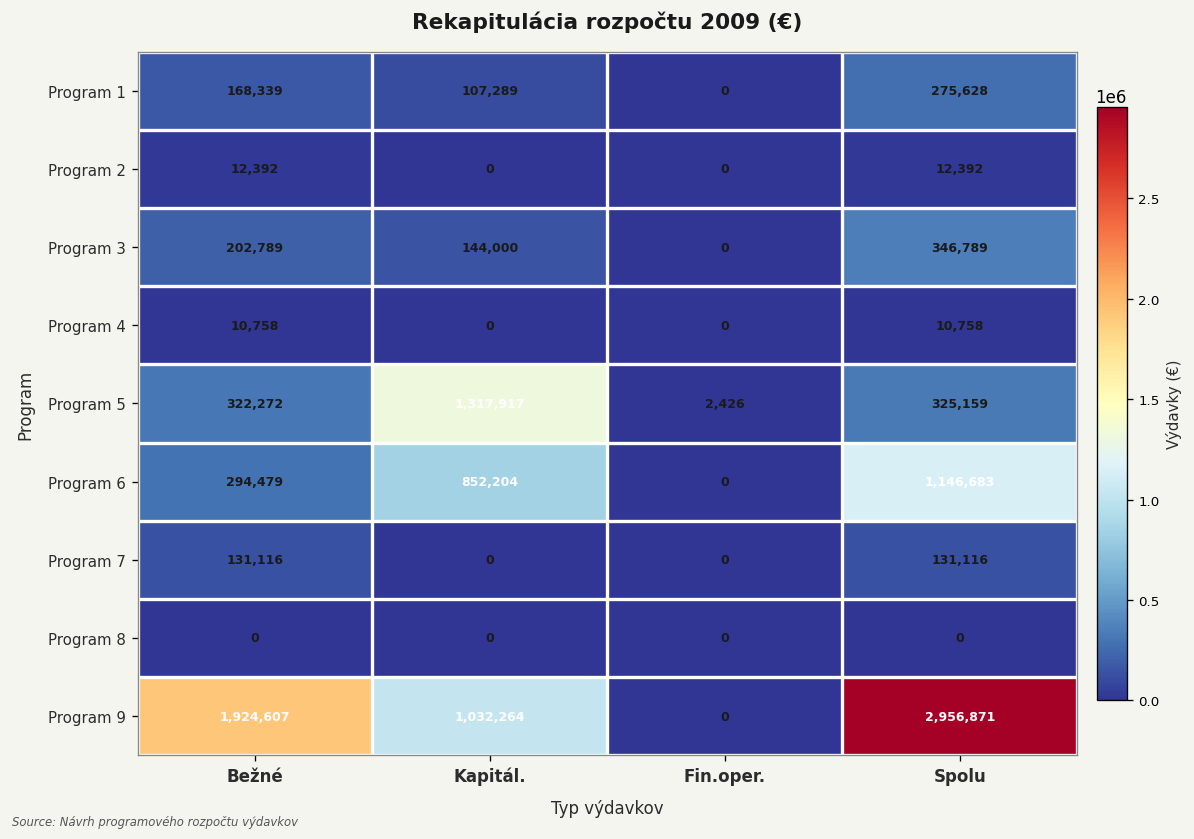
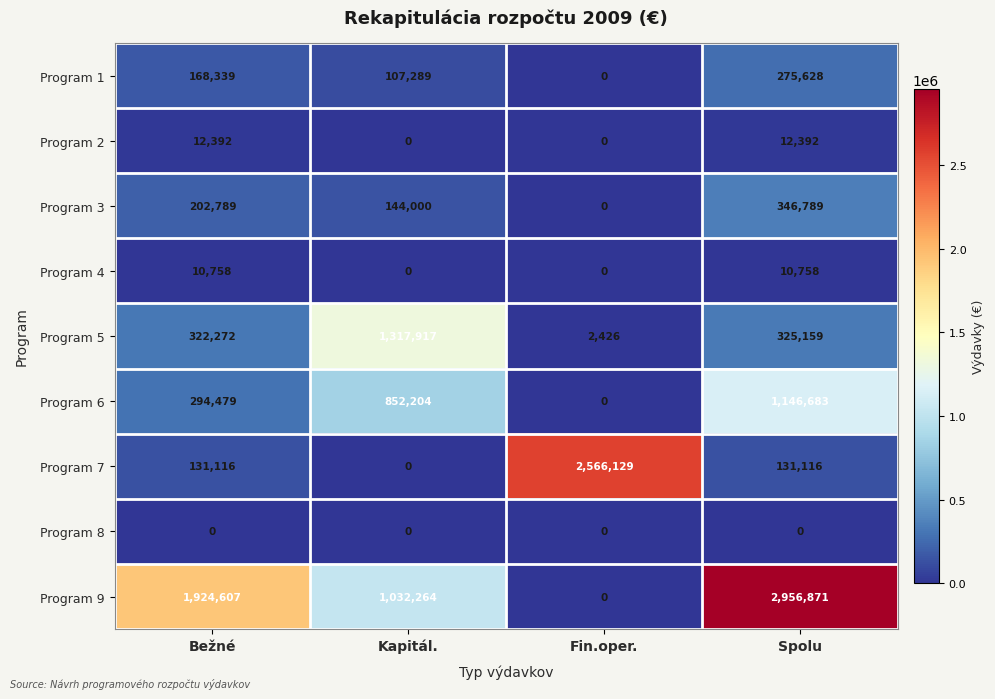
  {
    "Program 1": {
      "Bežné": "168,339",
      "Kapitál.": "107,289",
      "Fin.oper.": "0",
      "Spolu": "275,628"
    },
    "Program 2": {
      "Bežné": "12,392",
      "Kapitál.": "0",
      "Fin.oper.": "0",
      "Spolu": "12,392"
    },
    "Program 3": {
      "Bežné": "202,789",
      "Kapitál.": "144,000",
      "Fin.oper.": "0",
      "Spolu": "346,789"
    },
    "Program 4": {
      "Bežné": "10,758",
      "Kapitál.": "0",
      "Fin.oper.": "0",
      "Spolu": "10,758"
    },
    "Program 5": {
      "Bežné": "322,272",
      "Fin.oper.": "2,426",
      "Spolu": "325,159"
    },
    "Program 6": {
      "Bežné": "294,479",
      "Kapitál.": "852,204",
      "Fin.oper.": "0"
    },
    "Program 7": {
      "Bežné": "131,116",
      "Kapitál.": "0",
-     "Fin.oper.": "0",
+     "Fin.oper.": "2,566,129",
      "Spolu": "131,116"
    },
    "Program 8": {
      "Bežné": "0",
      "Kapitál.": "0",
      "Fin.oper.": "0",
      "Spolu": "0"
    },
    "Program 9": {
      "Bežné": "1,924,607",
      "Kapitál.": "1,032,264",
      "Fin.oper.": "0",
      "Spolu": "2,956,871"
    }
  }
